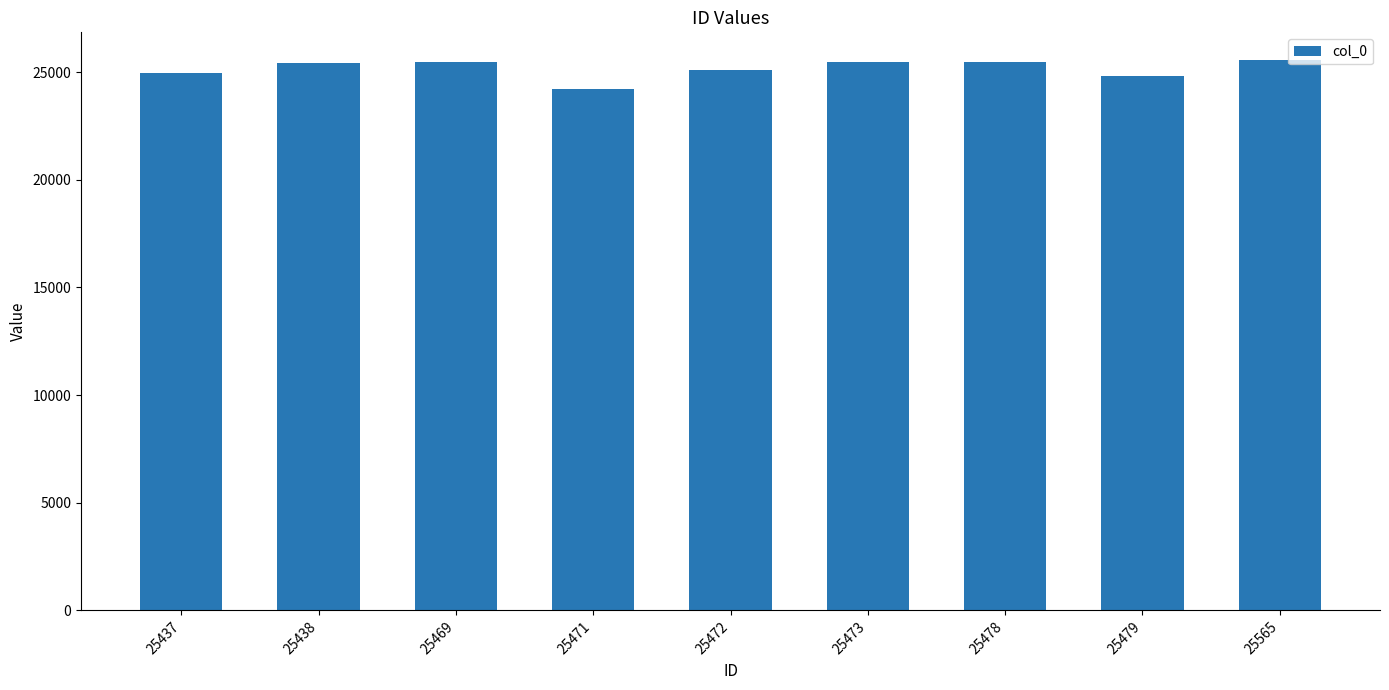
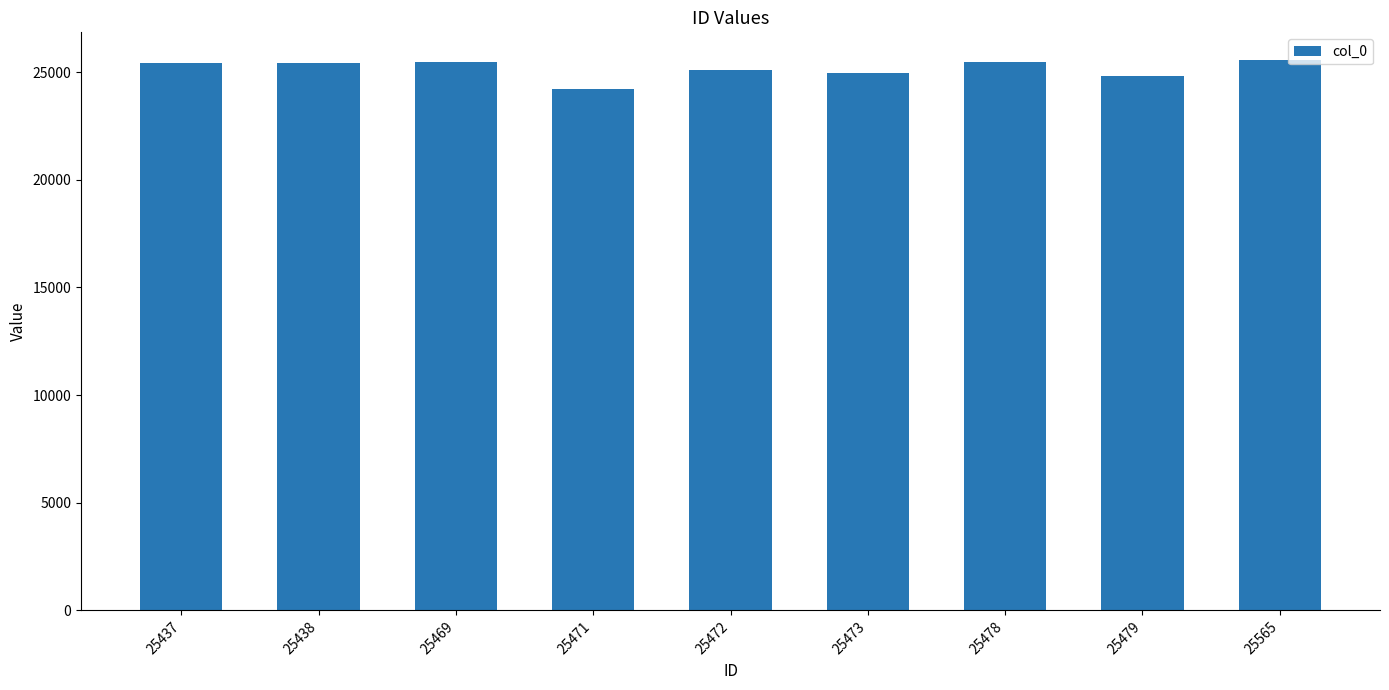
  {
-   "25437": 25000,
+   "25437": 25400,
    "25438": 25400,
    "25469": 25500,
    "25471": 24200,
    "25472": 25100,
-   "25473": 25500,
+   "25473": 25000,
    "25478": 25500,
    "25479": 24800,
    "25565": 25600
  }
